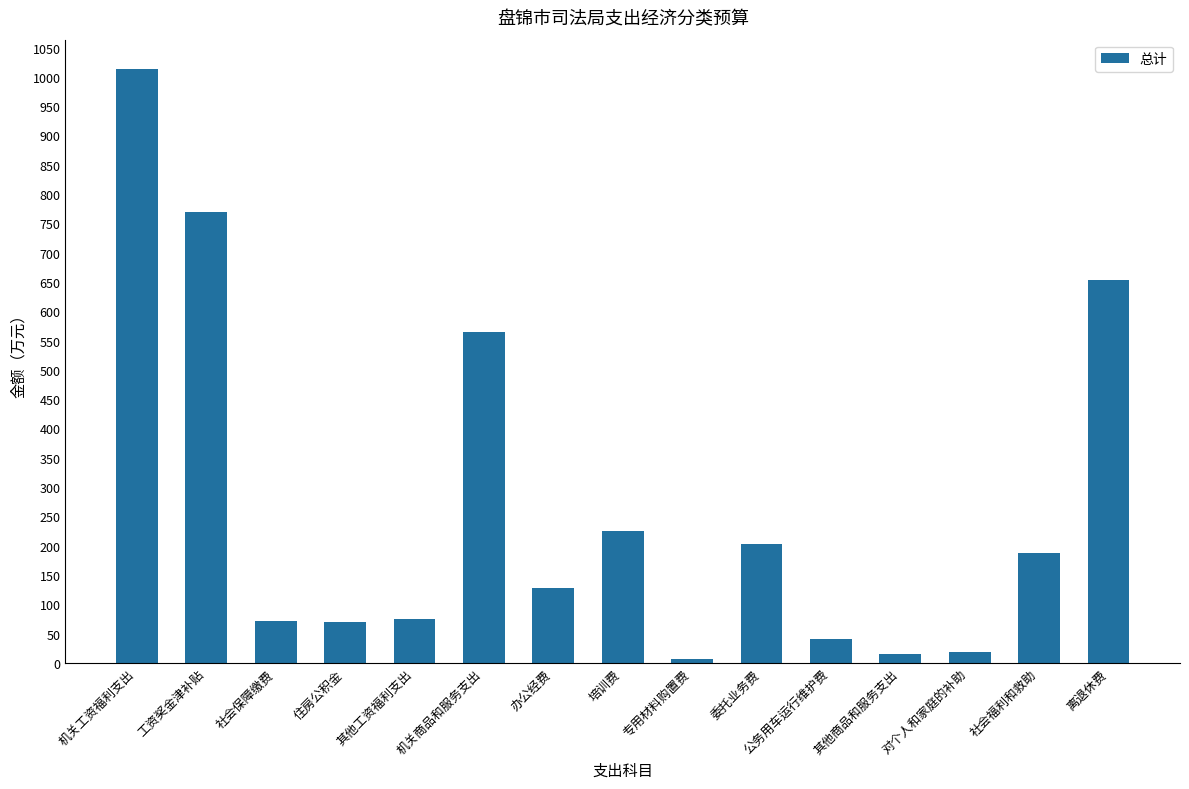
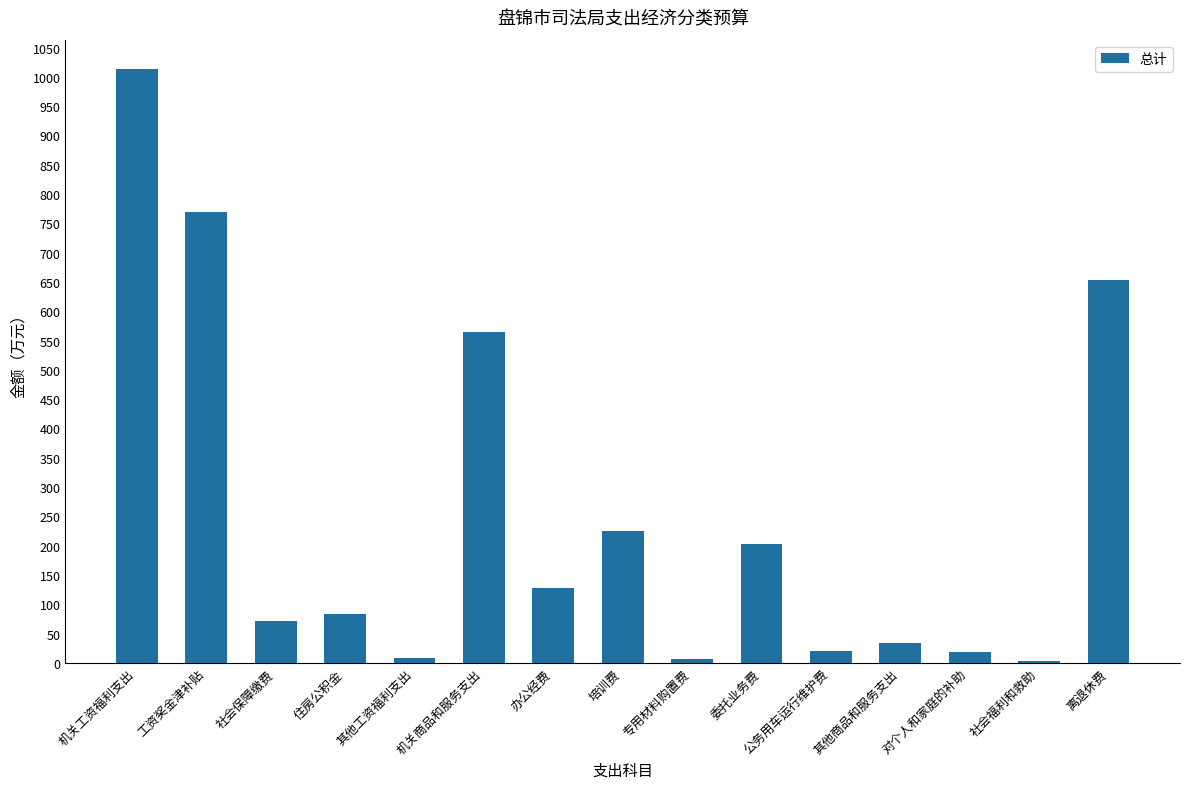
  {
    "机关工资福利支出": 1010,
    "工资奖金津补贴": 770,
    "社会保障缴费": 70,
-   "住房公积金": 70,
-   "其他工资福利支出": 80,
+   "住房公积金": 80,
+   "其他工资福利支出": 10,
    "机关商品和服务支出": 560,
    "办公经费": 130,
    "培训费": 220,
    "专用材料购置费": 10,
    "委托业务费": 200,
-   "公务用车运行维护费": 40,
-   "其他商品和服务支出": 20,
+   "公务用车运行维护费": 20,
+   "其他商品和服务支出": 30,
    "对个人和家庭的补助": 20,
-   "社会福利和救助": 190,
+   "社会福利和救助": 0,
    "离退休费": 650
  }
